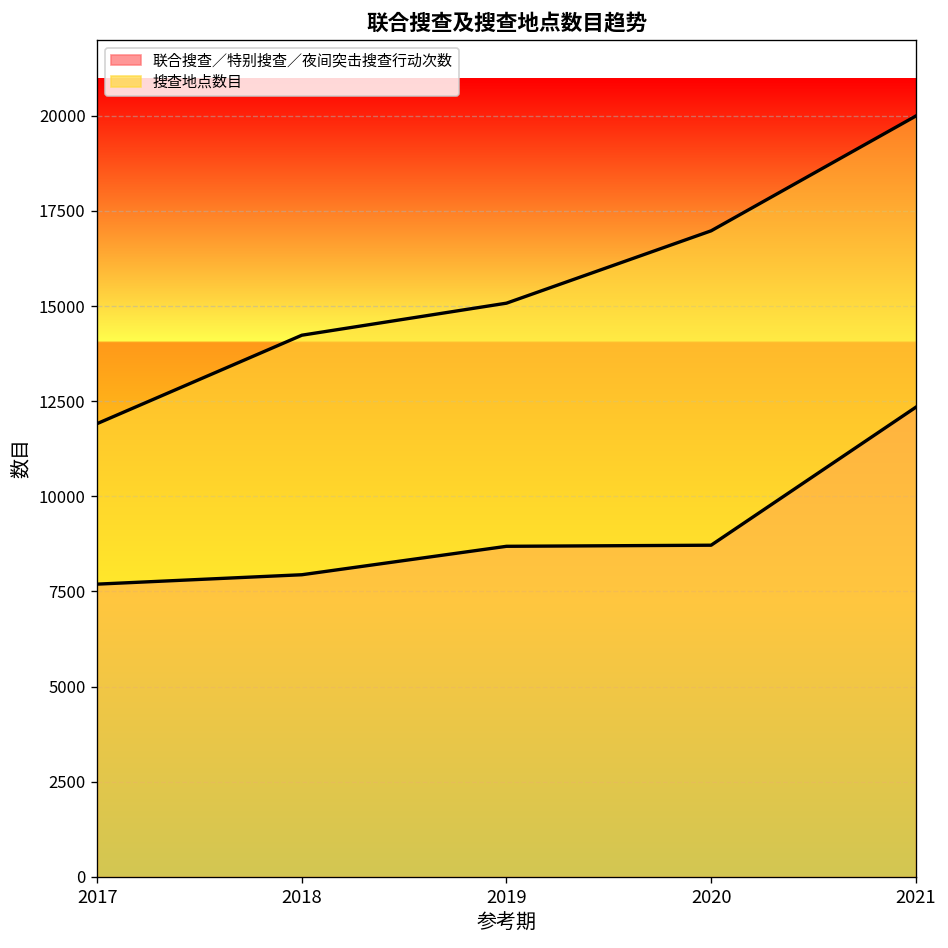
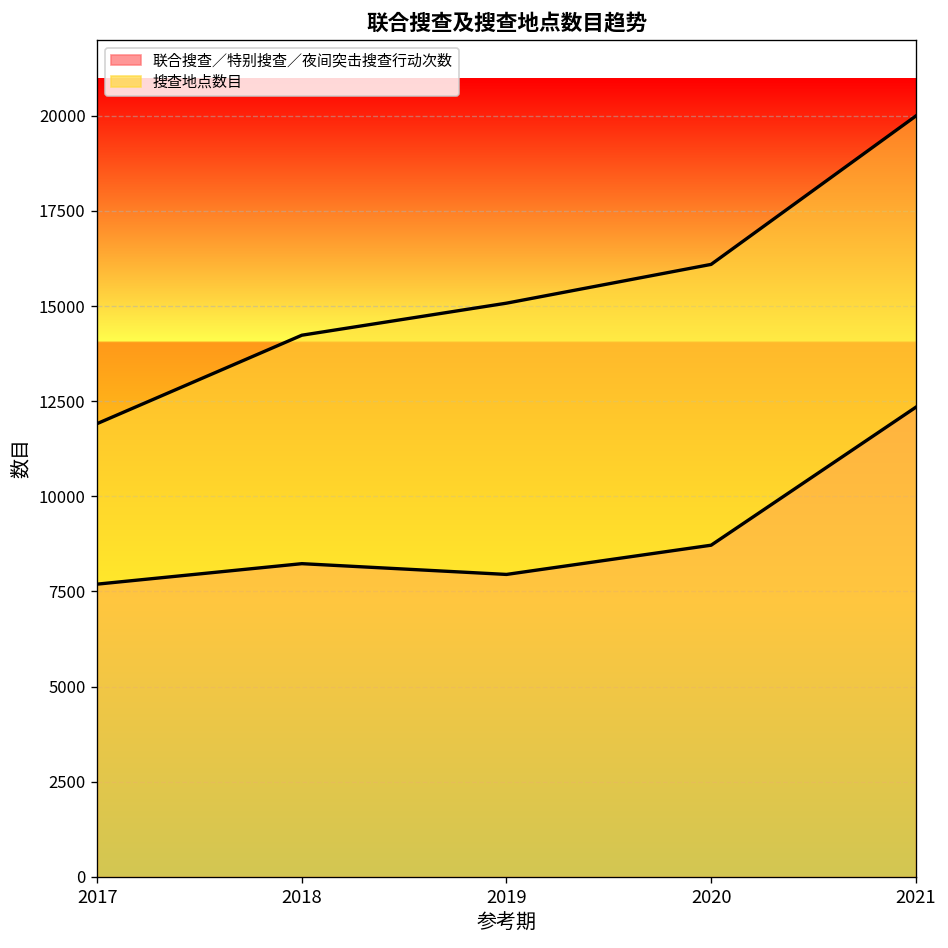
  {
    "联合搜查／特别搜查／夜间突击搜查行动次数": {
      "2017": 7700,
-     "2018": 7900,
-     "2019": 8700,
+     "2018": 8200,
+     "2019": 7900,
      "2020": 8700,
      "2021": 12300
    },
    "搜查地点数目": {
      "2017": 11900,
      "2018": 14200,
      "2019": 15100,
-     "2020": 17000,
+     "2020": 16100,
      "2021": 20000
    }
  }
